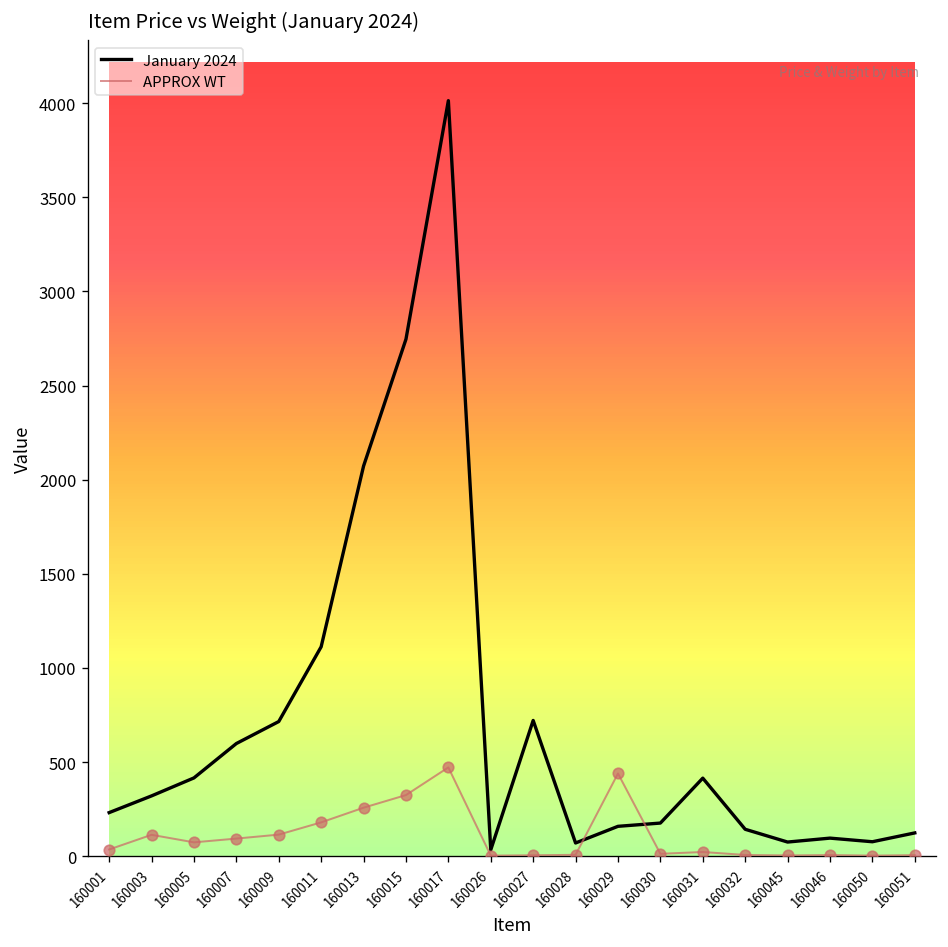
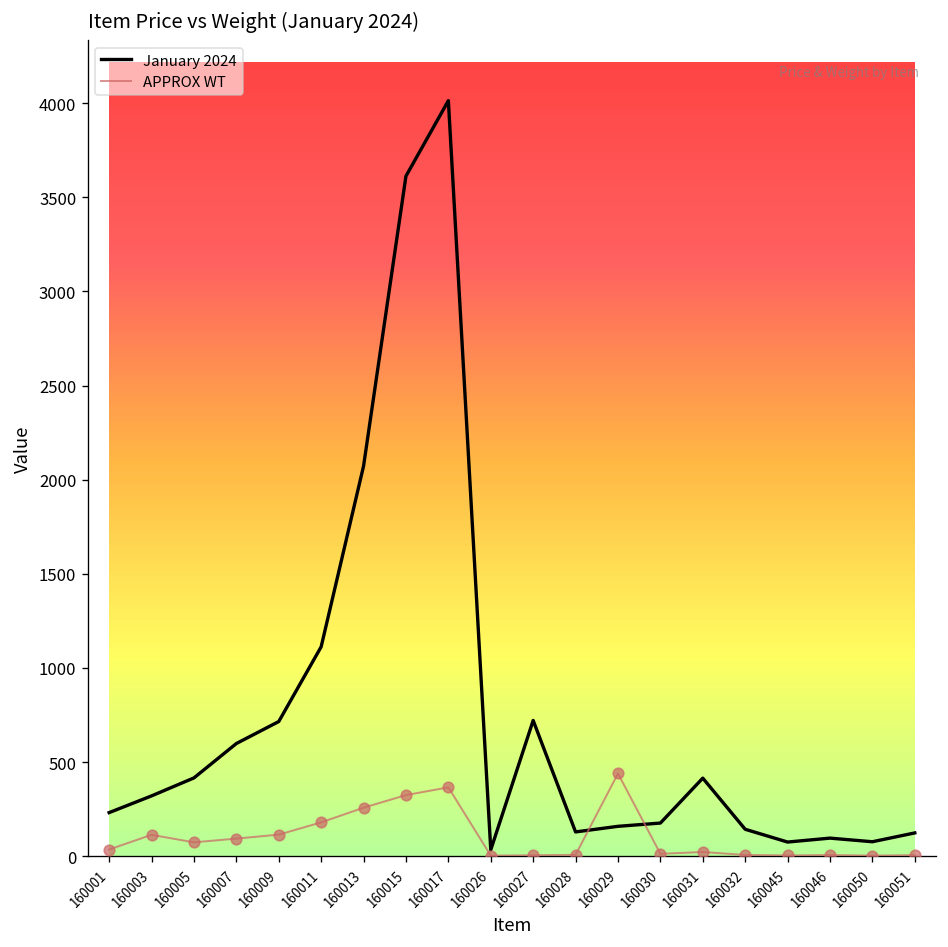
  {
    "January 2024": {
      "160001": 230,
      "160003": 320,
      "160005": 420,
      "160007": 600,
      "160009": 720,
      "160011": 1110,
      "160013": 2070,
-     "160015": 2750,
+     "160015": 3610,
      "160017": 4010,
      "160026": 30,
      "160027": 720,
-     "160028": 70,
+     "160028": 130,
      "160029": 160,
      "160030": 180,
      "160031": 420,
      "160032": 140,
      "160045": 80,
      "160046": 100,
      "160050": 80,
      "160051": 120
    },
    "APPROX WT": {
      "160001": 40,
      "160003": 110,
      "160005": 70,
      "160007": 90,
      "160009": 120,
      "160011": 180,
      "160013": 260,
      "160015": 330,
-     "160017": 470,
+     "160017": 370,
      "160026": 0,
      "160027": 10,
      "160028": 10,
      "160029": 440,
      "160030": 10,
      "160031": 20,
      "160032": 10,
      "160045": 0,
      "160046": 10,
      "160050": 0,
      "160051": 10
    }
  }
